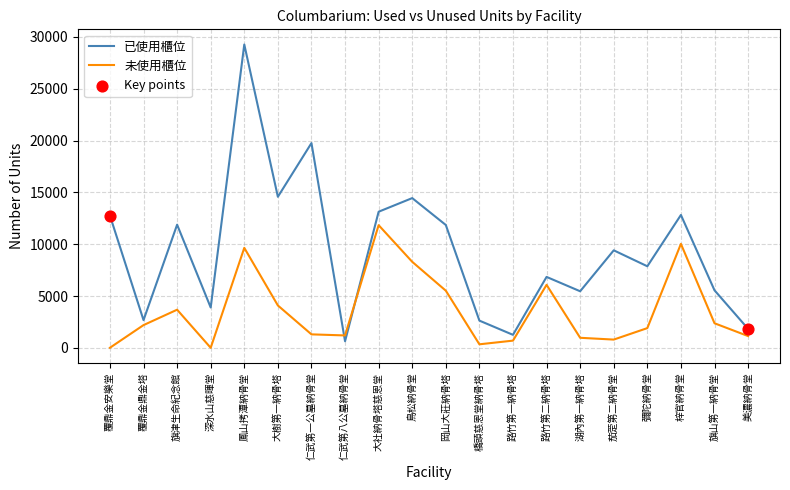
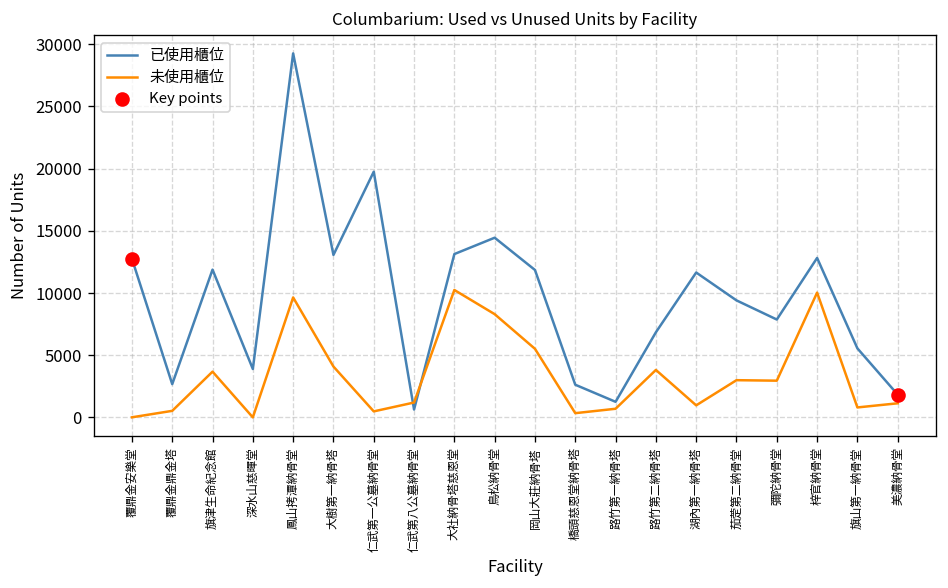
  {
    "已使用櫃位": {
      "覆鼎金鼎金塔": 2700,
      "旗津生命紀念館": 11900,
      "深水山慈暉堂": 3900,
      "鳳山拷潭納骨堂": 29300,
-     "大樹第一納骨塔": 14600,
+     "大樹第一納骨塔": 13100,
      "仁武第一公墓納骨堂": 19800,
      "仁武第八公墓納骨堂": 600,
      "大社納骨塔慈恩堂": 13100,
      "鳥松納骨堂": 14400,
      "岡山大莊納骨塔": 11900,
      "橋頭慈恩堂納骨塔": 2600,
      "路竹第一納骨塔": 1300,
      "路竹第二納骨塔": 6800,
-     "湖內第一納骨塔": 5500,
+     "湖內第一納骨塔": 11700,
      "茄萣第二納骨堂": 9400,
      "彌陀納骨堂": 7900,
      "梓官納骨堂": 12800,
      "旗山第一納骨堂": 5600
    },
    "未使用櫃位": {
      "覆鼎金安樂堂": 0,
-     "覆鼎金鼎金塔": 2200,
+     "覆鼎金鼎金塔": 500,
      "旗津生命紀念館": 3700,
      "深水山慈暉堂": 0,
      "鳳山拷潭納骨堂": 9600,
      "大樹第一納骨塔": 4100,
-     "仁武第一公墓納骨堂": 1300,
+     "仁武第一公墓納骨堂": 500,
      "仁武第八公墓納骨堂": 1200,
-     "大社納骨塔慈恩堂": 11800,
+     "大社納骨塔慈恩堂": 10200,
      "鳥松納骨堂": 8300,
      "岡山大莊納骨塔": 5500,
      "橋頭慈恩堂納骨塔": 300,
      "路竹第一納骨塔": 700,
-     "路竹第二納骨塔": 6100,
+     "路竹第二納骨塔": 3800,
      "湖內第一納骨塔": 1000,
-     "茄萣第二納骨堂": 800,
-     "彌陀納骨堂": 1900,
+     "茄萣第二納骨堂": 3000,
+     "彌陀納骨堂": 3000,
      "梓官納骨堂": 10000,
-     "旗山第一納骨堂": 2400,
+     "旗山第一納骨堂": 800,
      "美濃納骨堂": 1100
    }
  }
